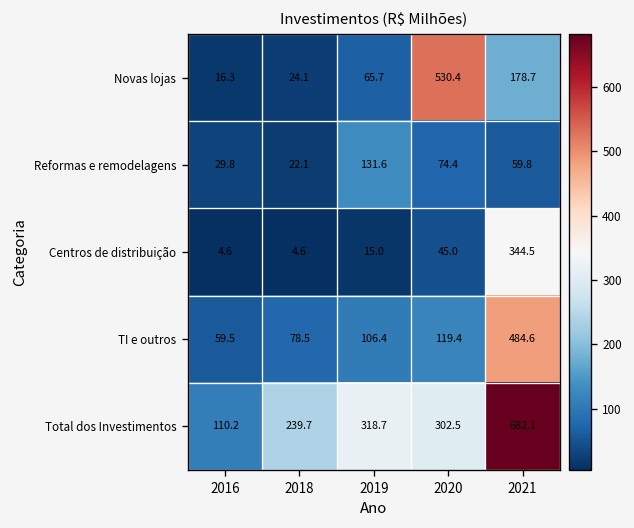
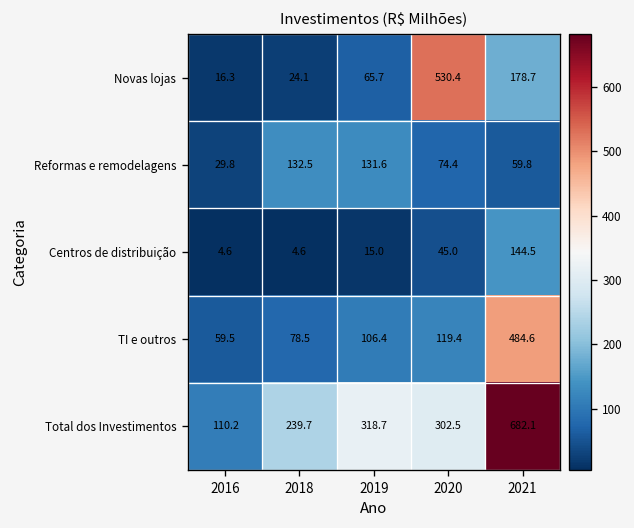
  {
    "Novas lojas": {
      "2016": 16.3,
      "2018": 24.1,
      "2019": 65.7,
      "2020": 530.4,
      "2021": 178.7
    },
    "Reformas e remodelagens": {
      "2016": 29.8,
-     "2018": 22.1,
+     "2018": 132.5,
      "2019": 131.6,
      "2020": 74.4,
      "2021": 59.8
    },
    "Centros de distribuição": {
      "2016": 4.6,
      "2018": 4.6,
      "2019": 15.0,
      "2020": 45.0,
-     "2021": 344.5
+     "2021": 144.5
    },
    "TI e outros": {
      "2016": 59.5,
      "2018": 78.5,
      "2019": 106.4,
      "2020": 119.4,
      "2021": 484.6
    },
    "Total dos Investimentos": {
      "2016": 110.2,
      "2018": 239.7,
      "2019": 318.7,
      "2020": 302.5,
      "2021": 682.1
    }
  }
